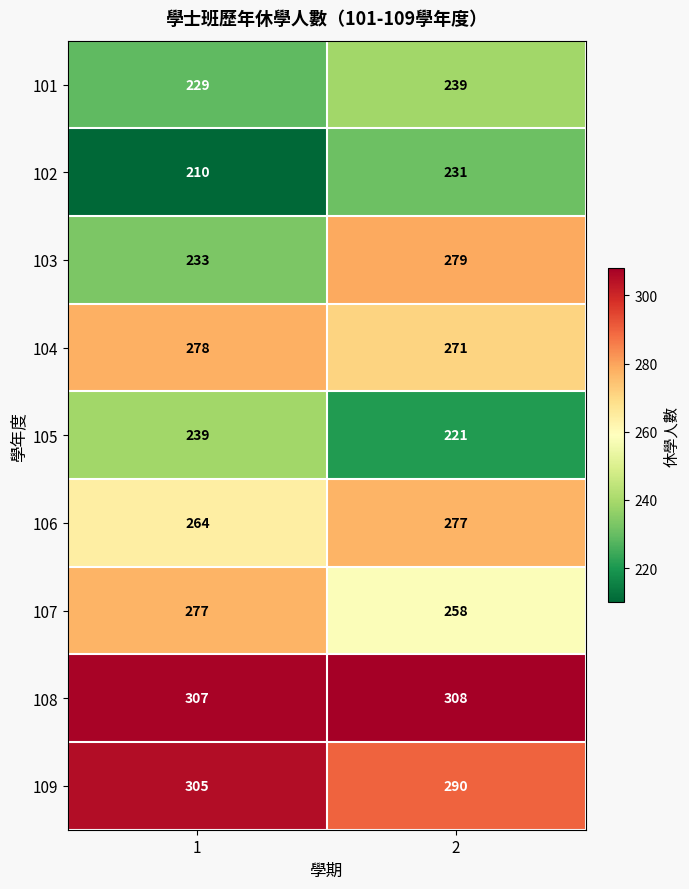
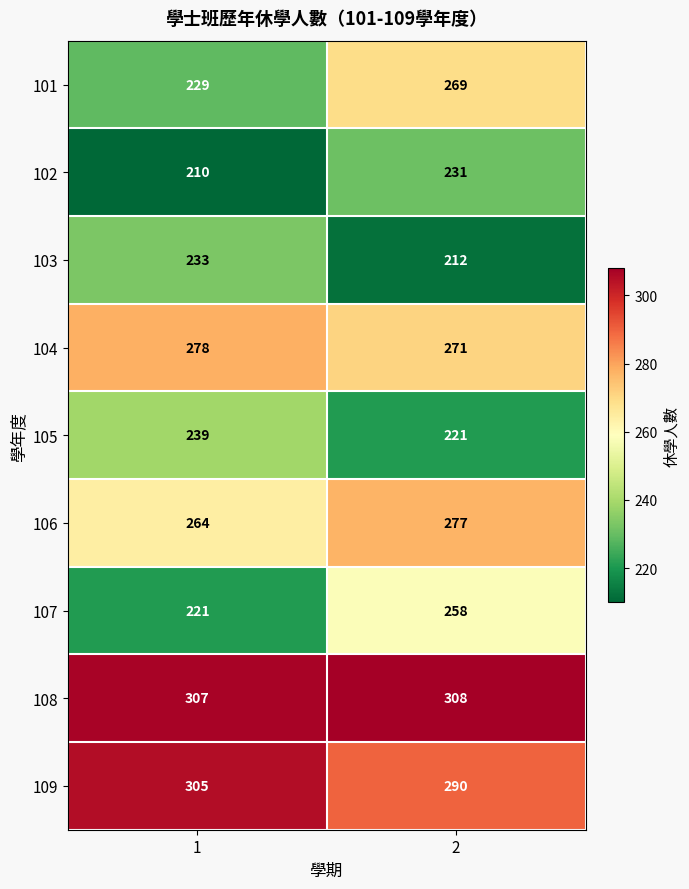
  {
    "101": {
      "1": 229,
-     "2": 239
+     "2": 269
    },
    "102": {
      "1": 210,
      "2": 231
    },
    "103": {
      "1": 233,
-     "2": 279
+     "2": 212
    },
    "104": {
      "1": 278,
      "2": 271
    },
    "105": {
      "1": 239,
      "2": 221
    },
    "106": {
      "1": 264,
      "2": 277
    },
    "107": {
-     "1": 277,
+     "1": 221,
      "2": 258
    },
    "108": {
      "1": 307,
      "2": 308
    },
    "109": {
      "1": 305,
      "2": 290
    }
  }
